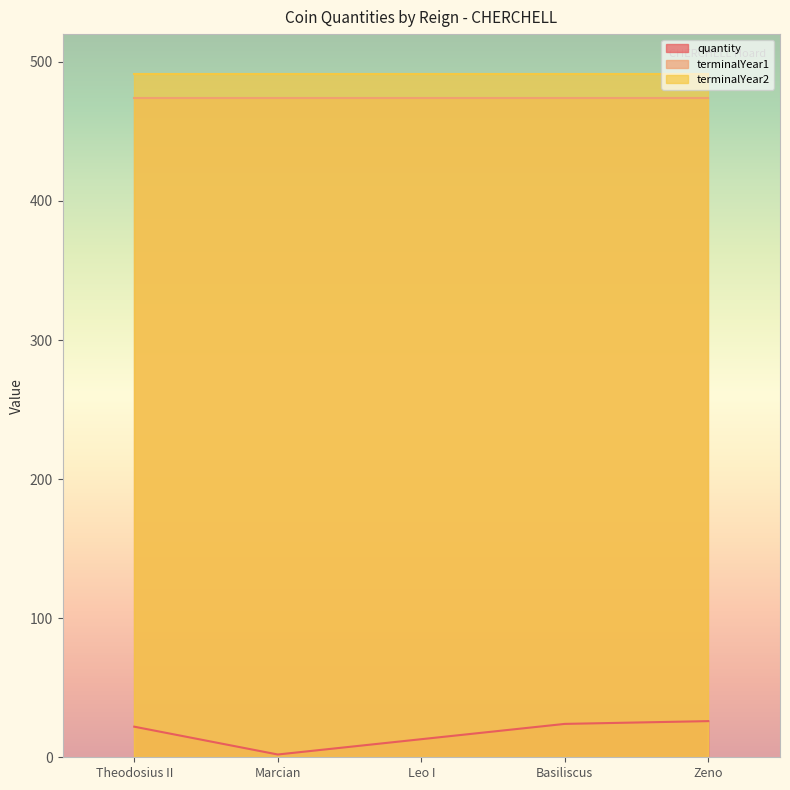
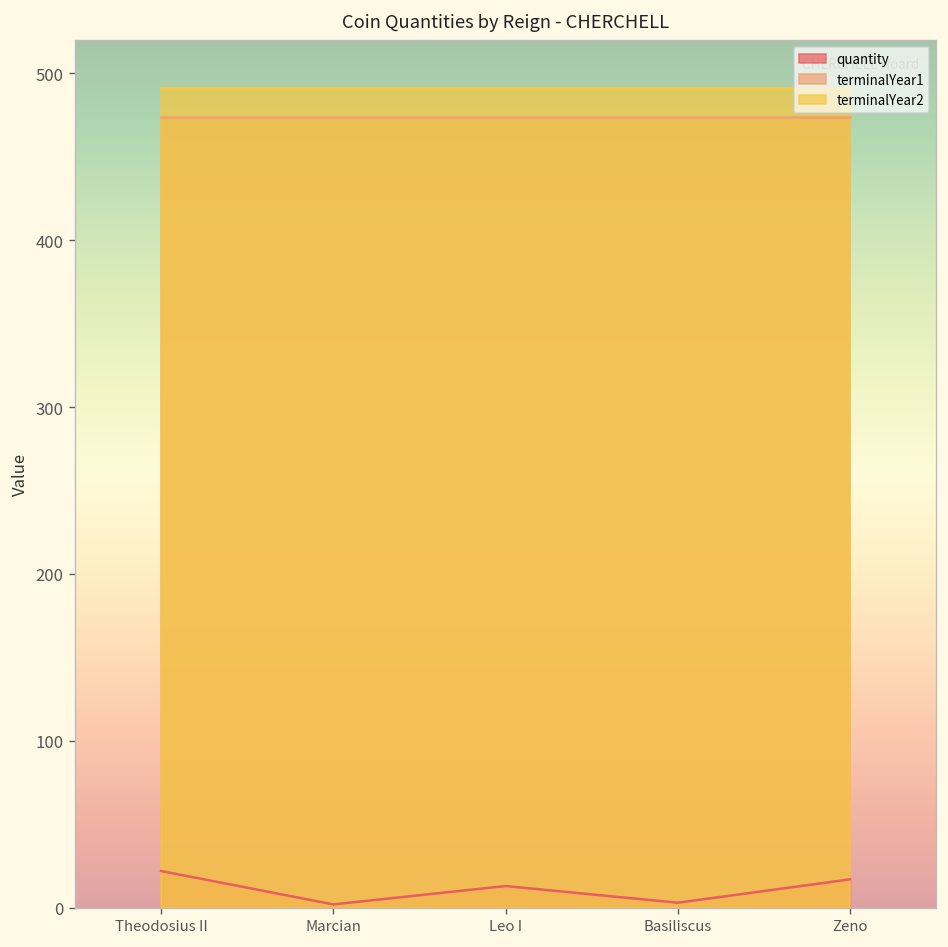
  {
    "quantity": {
      "Theodosius II": 22,
      "Marcian": 2,
      "Leo I": 13,
-     "Basiliscus": 24,
-     "Zeno": 26
+     "Basiliscus": 3,
+     "Zeno": 17
    },
    "terminalYear1": {
      "Theodosius II": 474,
      "Marcian": 474,
      "Leo I": 474,
      "Basiliscus": 474,
      "Zeno": 474
    },
    "terminalYear2": {
      "Theodosius II": 491,
      "Marcian": 491,
      "Leo I": 491,
      "Basiliscus": 491
    }
  }
